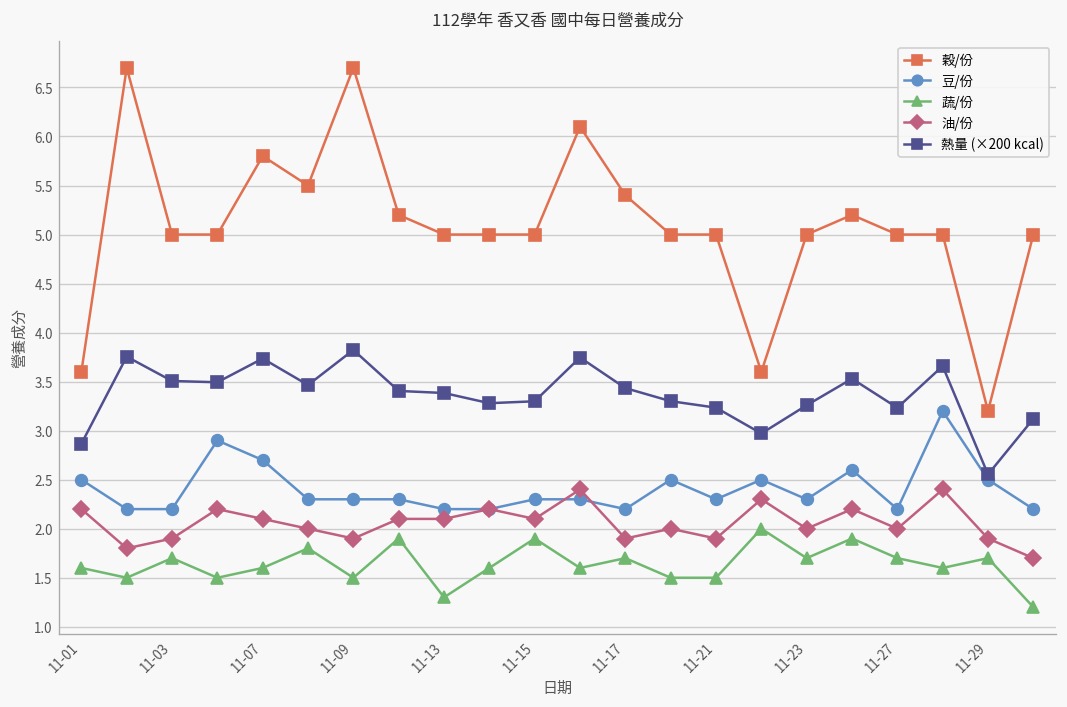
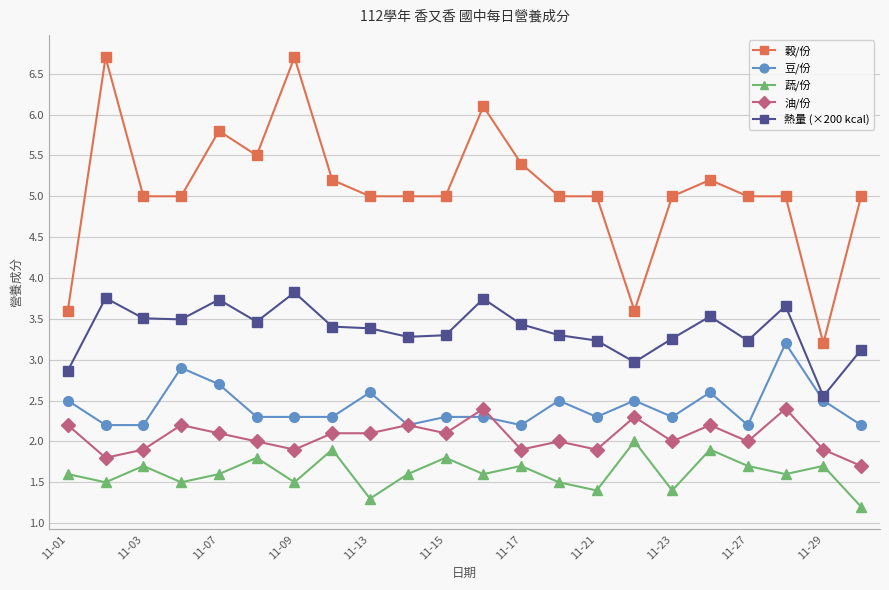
  {
    "豆/份": {
      "11-01": 2.5,
      "11-03": 2.2,
      "11-07": 2.7,
      "11-09": 2.3,
-     "11-13": 2.2,
+     "11-13": 2.6,
      "11-15": 2.3,
      "11-17": 2.2,
      "11-21": 2.3,
      "11-23": 2.3,
      "11-27": 2.2,
      "11-29": 2.5
    },
    "蔬/份": {
      "11-01": 1.6,
      "11-03": 1.7,
      "11-07": 1.6,
      "11-09": 1.5,
      "11-13": 1.3,
-     "11-15": 1.9,
+     "11-15": 1.8,
      "11-17": 1.7,
-     "11-21": 1.5,
-     "11-23": 1.7,
+     "11-21": 1.4,
+     "11-23": 1.4,
      "11-27": 1.7,
      "11-29": 1.7
    },
    "熱量 (×200 kcal)": {
      "11-01": 2.9,
      "11-03": 3.5,
      "11-07": 3.7,
      "11-09": 3.8,
      "11-13": 3.4,
      "11-15": 3.3,
      "11-17": 3.4,
      "11-21": 3.2,
      "11-23": 3.3,
      "11-27": 3.2,
      "11-29": 2.6
    }
  }
